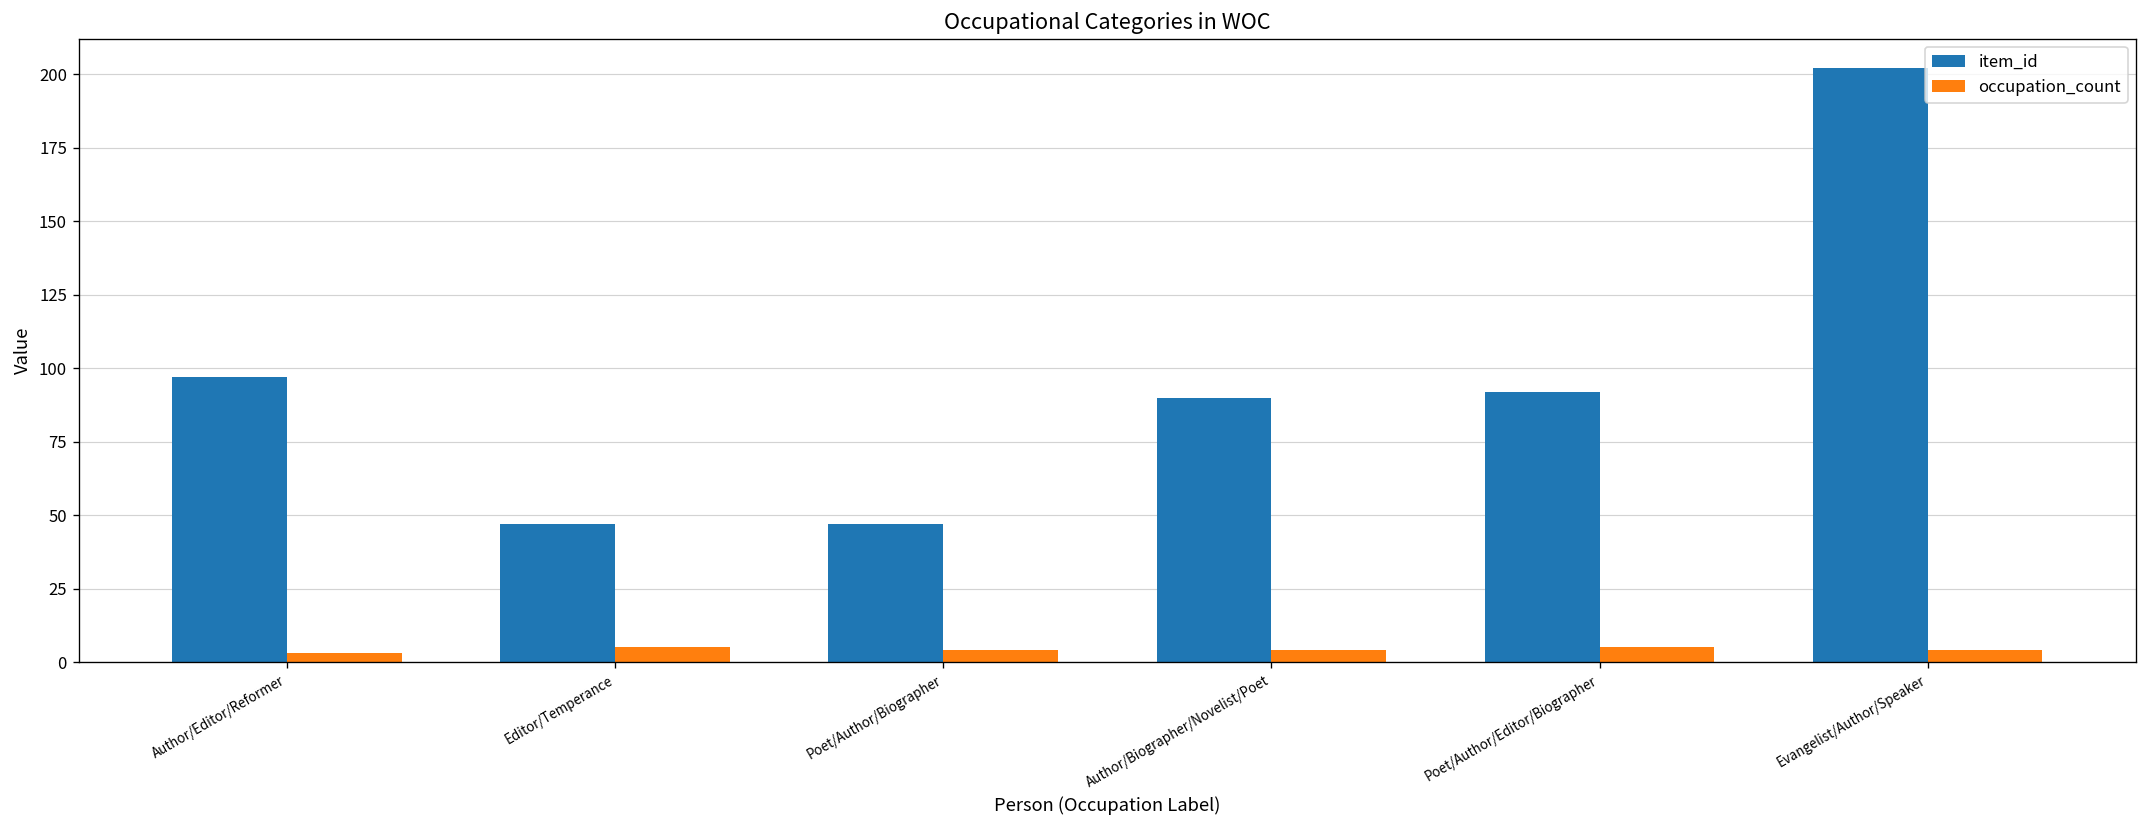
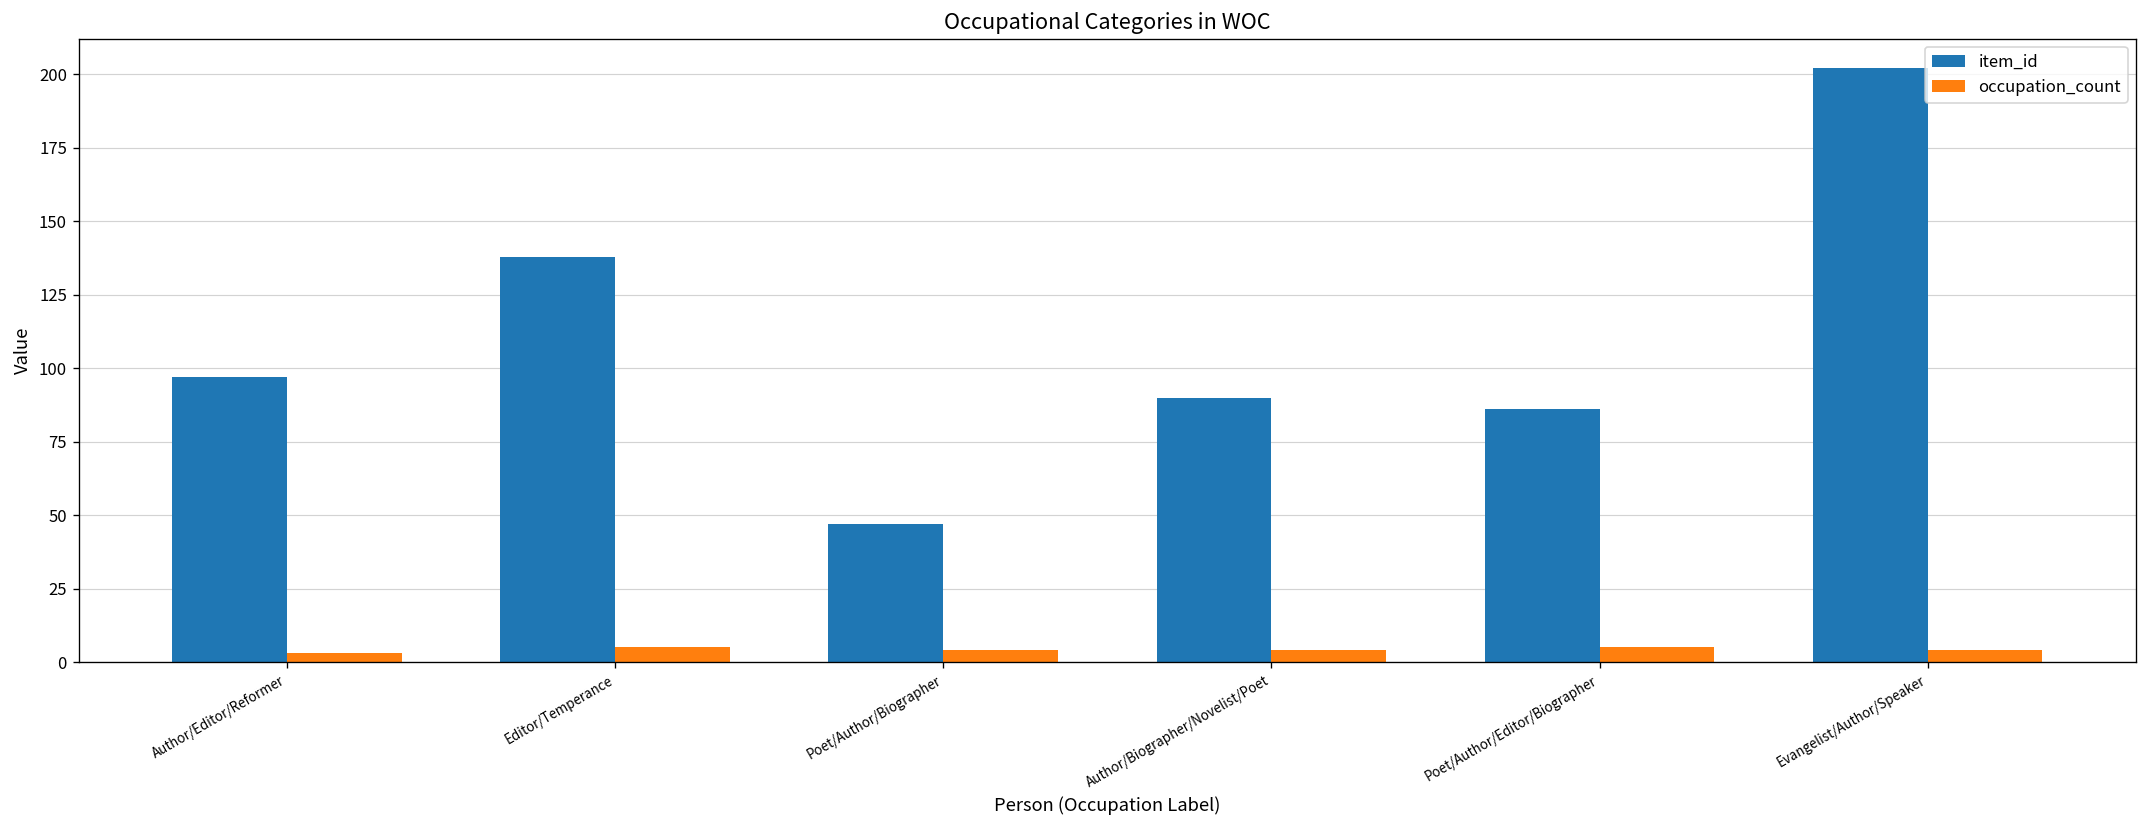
  {
    "item_id": {
      "Author/Editor/Reformer": 97,
-     "Editor/Temperance": 47,
+     "Editor/Temperance": 138,
      "Poet/Author/Biographer": 47,
      "Author/Biographer/Novelist/Poet": 90,
-     "Poet/Author/Editor/Biographer": 92,
+     "Poet/Author/Editor/Biographer": 86,
      "Evangelist/Author/Speaker": 202
    },
    "occupation_count": {
      "Author/Editor/Reformer": 3,
      "Editor/Temperance": 5,
      "Poet/Author/Biographer": 4,
      "Author/Biographer/Novelist/Poet": 4,
      "Poet/Author/Editor/Biographer": 5,
      "Evangelist/Author/Speaker": 4
    }
  }
